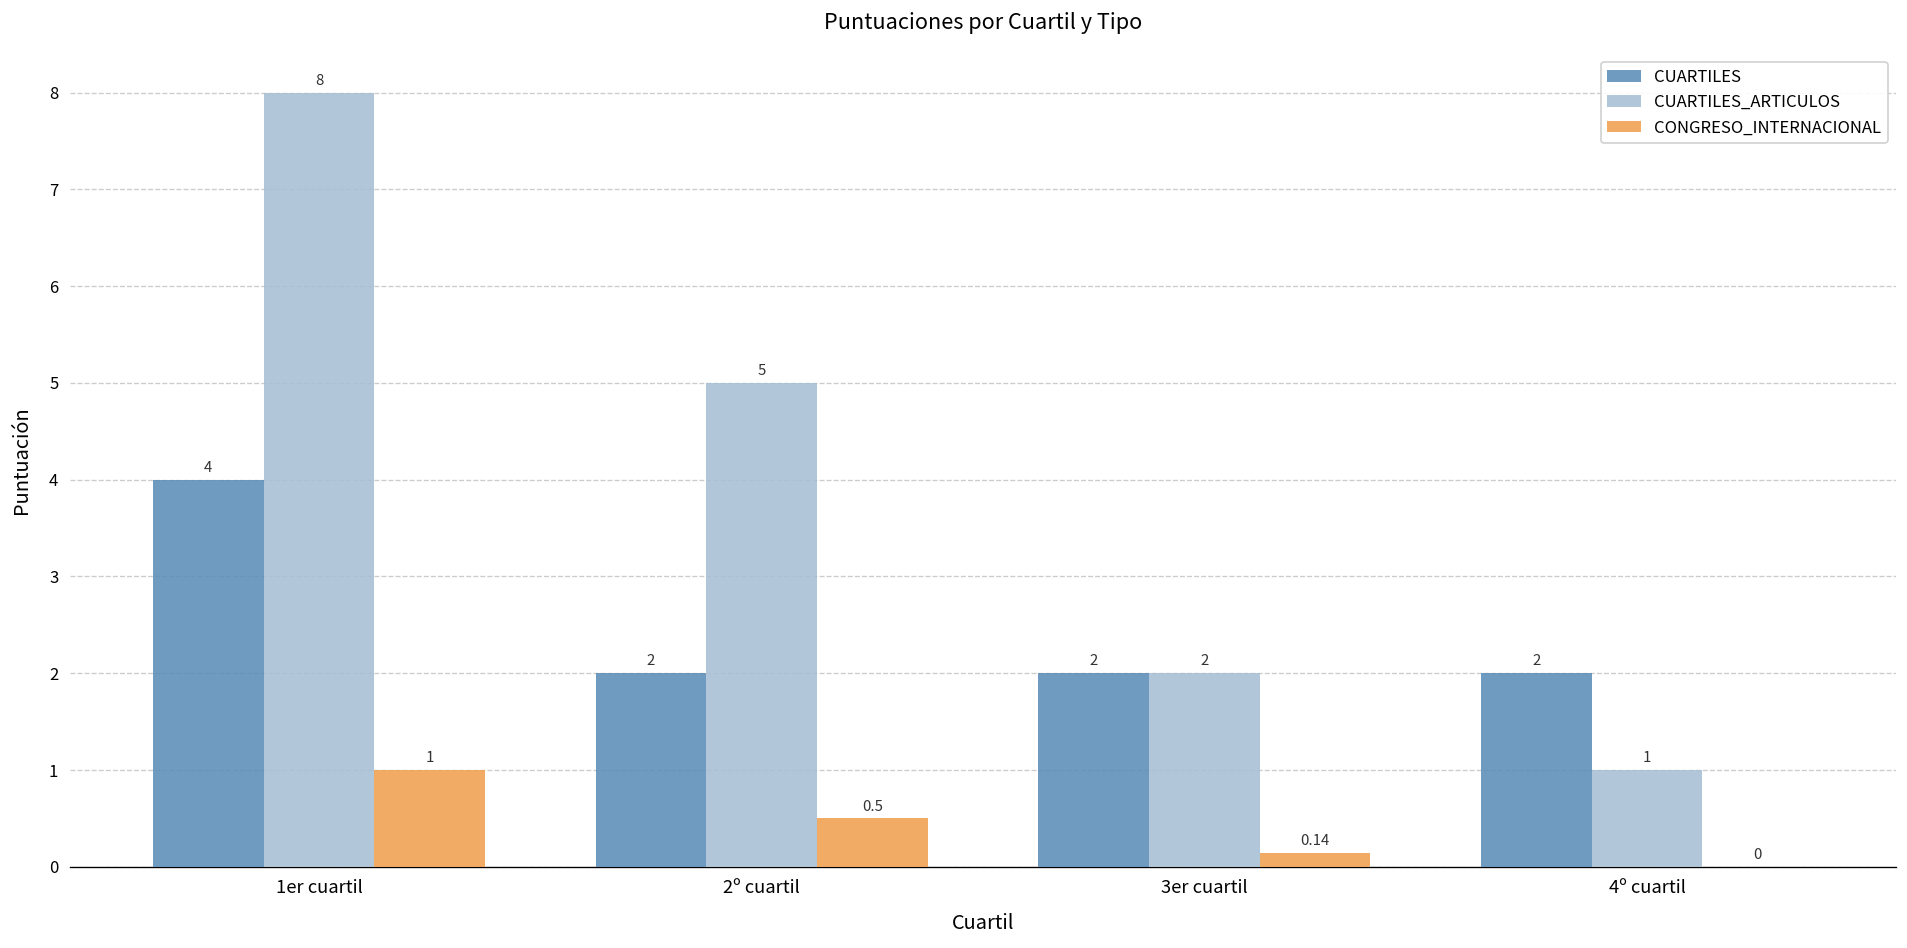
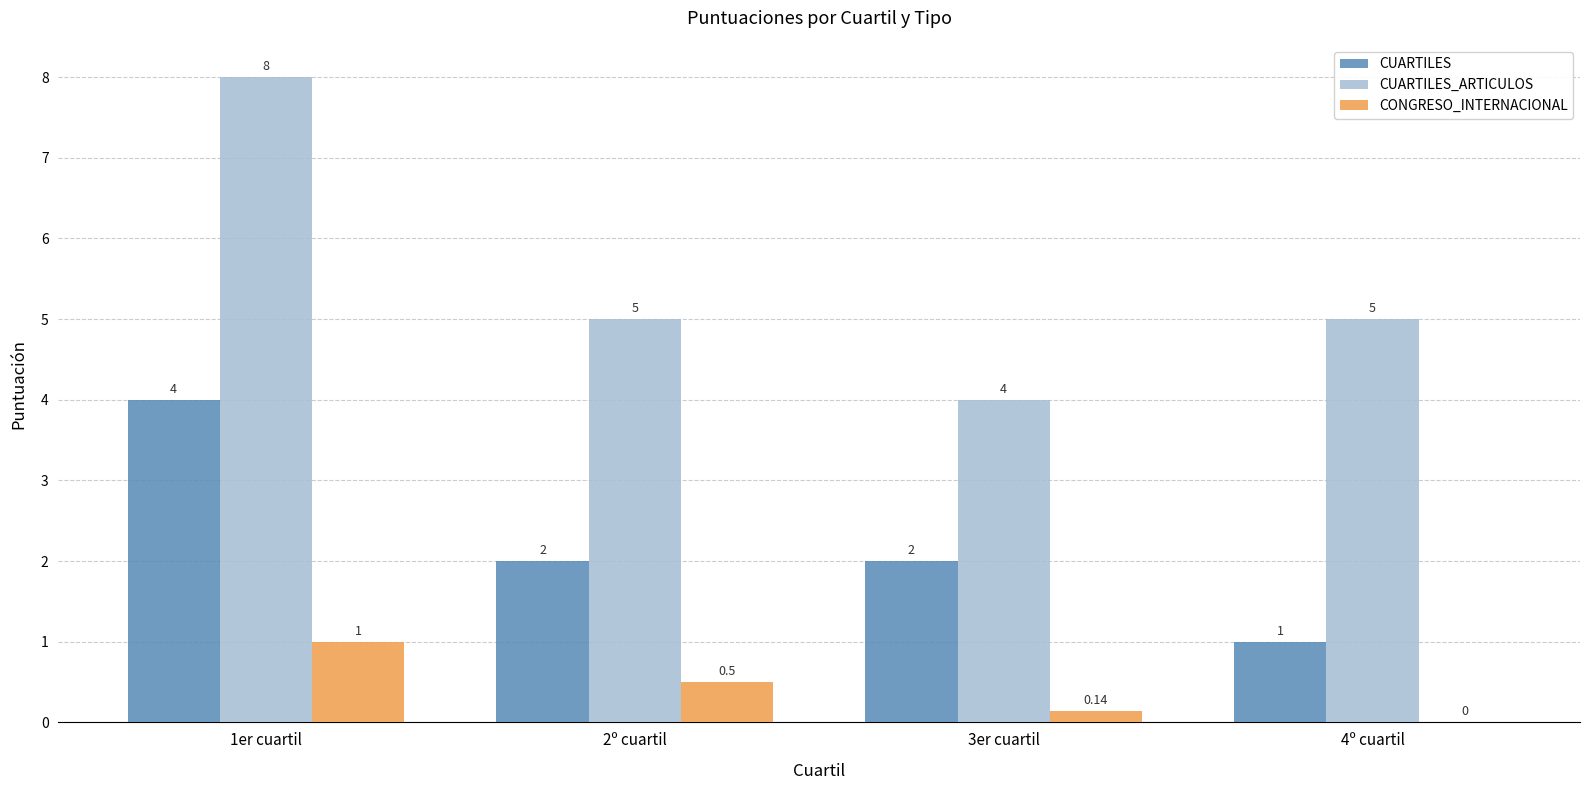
  {
    "CUARTILES": {
      "1er cuartil": 4,
      "2º cuartil": 2,
      "3er cuartil": 2,
-     "4º cuartil": 2
+     "4º cuartil": 1
    },
    "CUARTILES_ARTICULOS": {
      "1er cuartil": 8,
      "2º cuartil": 5,
-     "3er cuartil": 2,
-     "4º cuartil": 1
+     "3er cuartil": 4,
+     "4º cuartil": 5
    },
    "CONGRESO_INTERNACIONAL": {
      "1er cuartil": 1,
      "2º cuartil": 0.5,
      "3er cuartil": 0.14,
      "4º cuartil": 0
    }
  }
